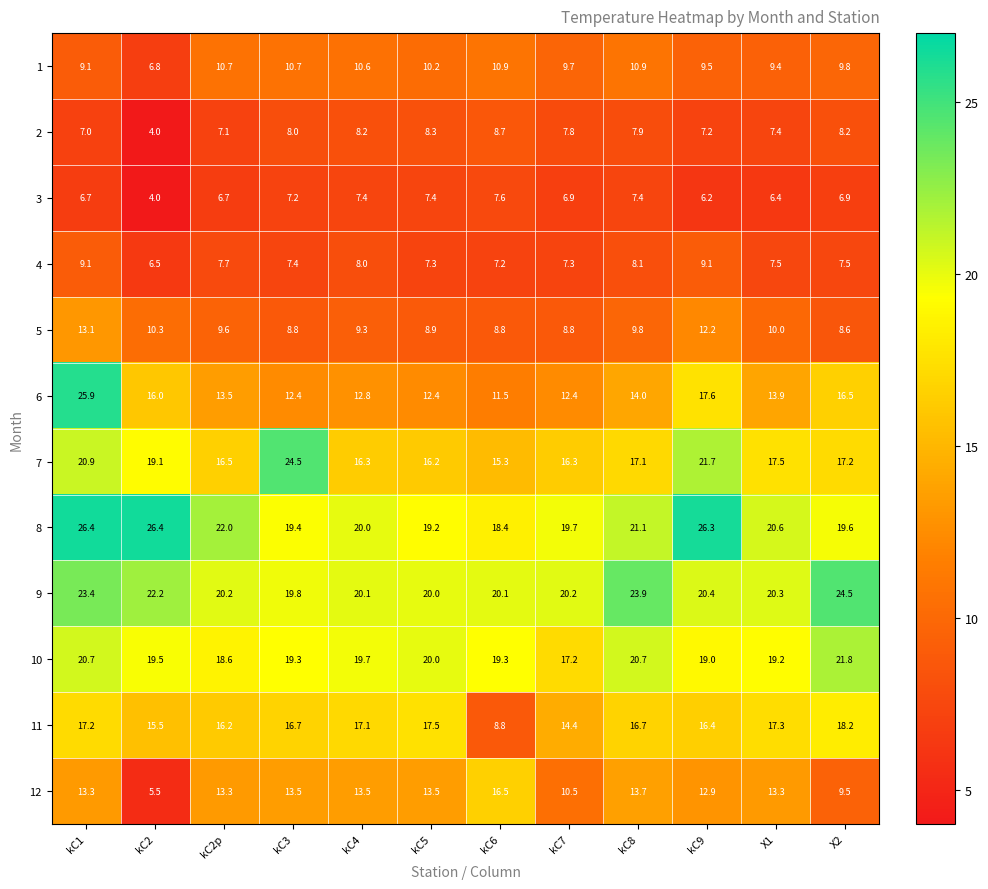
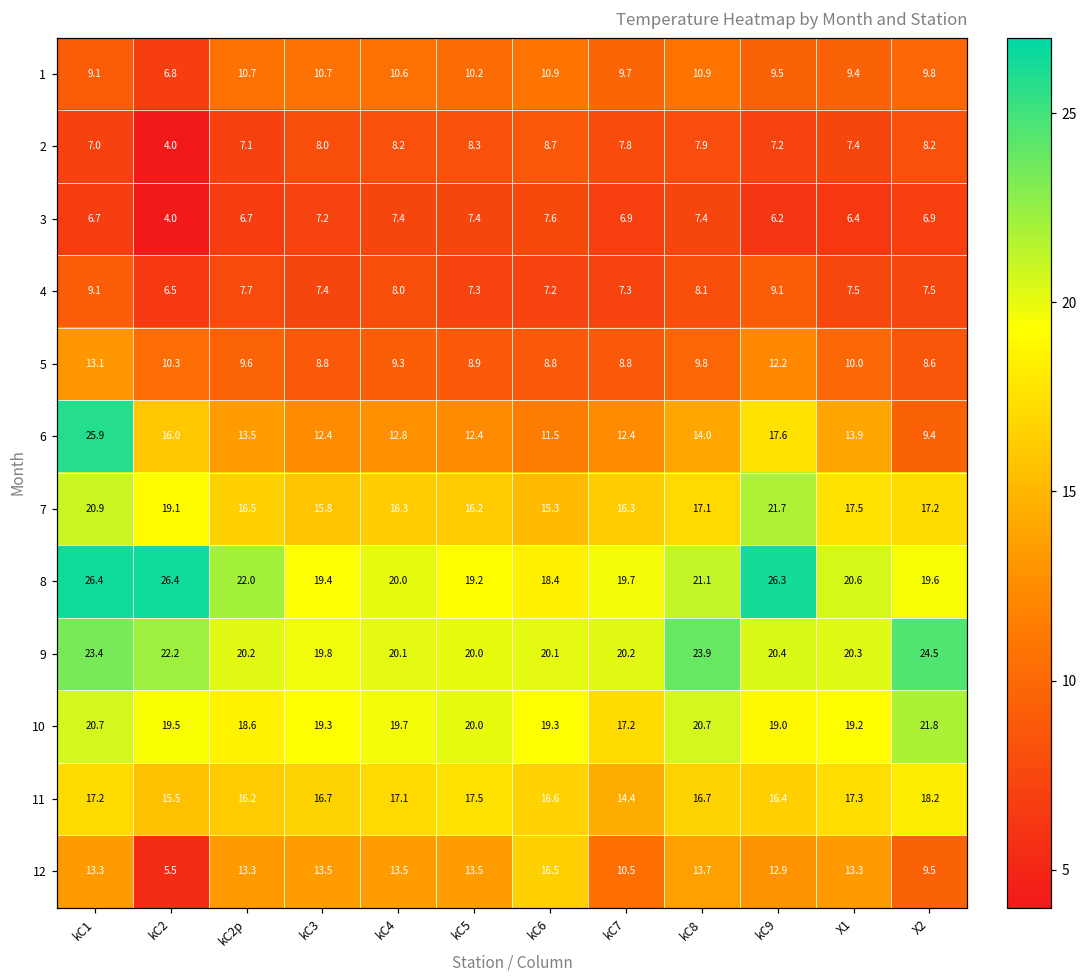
  {
    "1": {
      "kC1": 9.1,
      "kC2": 6.8,
      "kC2p": 10.7,
      "kC3": 10.7,
      "kC4": 10.6,
      "kC5": 10.2,
      "kC6": 10.9,
      "kC7": 9.7,
      "kC8": 10.9,
      "kC9": 9.5,
      "X1": 9.4,
      "X2": 9.8
    },
    "2": {
      "kC1": 7.0,
      "kC2": 4.0,
      "kC2p": 7.1,
      "kC3": 8.0,
      "kC4": 8.2,
      "kC5": 8.3,
      "kC6": 8.7,
      "kC7": 7.8,
      "kC8": 7.9,
      "kC9": 7.2,
      "X1": 7.4,
      "X2": 8.2
    },
    "3": {
      "kC1": 6.7,
      "kC2": 4.0,
      "kC2p": 6.7,
      "kC3": 7.2,
      "kC4": 7.4,
      "kC5": 7.4,
      "kC6": 7.6,
      "kC7": 6.9,
      "kC8": 7.4,
      "kC9": 6.2,
      "X1": 6.4,
      "X2": 6.9
    },
    "4": {
      "kC1": 9.1,
      "kC2": 6.5,
      "kC2p": 7.7,
      "kC3": 7.4,
      "kC4": 8.0,
      "kC5": 7.3,
      "kC6": 7.2,
      "kC7": 7.3,
      "kC8": 8.1,
      "kC9": 9.1,
      "X1": 7.5,
      "X2": 7.5
    },
    "5": {
      "kC1": 13.1,
      "kC2": 10.3,
      "kC2p": 9.6,
      "kC3": 8.8,
      "kC4": 9.3,
      "kC5": 8.9,
      "kC6": 8.8,
      "kC7": 8.8,
      "kC8": 9.8,
      "kC9": 12.2,
      "X1": 10.0,
      "X2": 8.6
    },
    "6": {
      "kC1": 25.9,
      "kC2": 16.0,
      "kC2p": 13.5,
      "kC3": 12.4,
      "kC4": 12.8,
      "kC5": 12.4,
      "kC6": 11.5,
      "kC7": 12.4,
      "kC8": 14.0,
      "kC9": 17.6,
      "X1": 13.9,
-     "X2": 16.5
+     "X2": 9.4
    },
    "7": {
      "kC1": 20.9,
      "kC2": 19.1,
      "kC2p": 16.5,
-     "kC3": 24.5,
+     "kC3": 15.8,
      "kC4": 16.3,
      "kC5": 16.2,
      "kC6": 15.3,
      "kC7": 16.3,
      "kC8": 17.1,
      "kC9": 21.7,
      "X1": 17.5,
      "X2": 17.2
    },
    "8": {
      "kC1": 26.4,
      "kC2": 26.4,
      "kC2p": 22.0,
      "kC3": 19.4,
      "kC4": 20.0,
      "kC5": 19.2,
      "kC6": 18.4,
      "kC7": 19.7,
      "kC8": 21.1,
      "kC9": 26.3,
      "X1": 20.6,
      "X2": 19.6
    },
    "9": {
      "kC1": 23.4,
      "kC2": 22.2,
      "kC2p": 20.2,
      "kC3": 19.8,
      "kC4": 20.1,
      "kC5": 20.0,
      "kC6": 20.1,
      "kC7": 20.2,
      "kC8": 23.9,
      "kC9": 20.4,
      "X1": 20.3,
      "X2": 24.5
    },
    "10": {
      "kC1": 20.7,
      "kC2": 19.5,
      "kC2p": 18.6,
      "kC3": 19.3,
      "kC4": 19.7,
      "kC5": 20.0,
      "kC6": 19.3,
      "kC7": 17.2,
      "kC8": 20.7,
      "kC9": 19.0,
      "X1": 19.2,
      "X2": 21.8
    },
    "11": {
      "kC1": 17.2,
      "kC2": 15.5,
      "kC2p": 16.2,
      "kC3": 16.7,
      "kC4": 17.1,
      "kC5": 17.5,
-     "kC6": 8.8,
+     "kC6": 16.6,
      "kC7": 14.4,
      "kC8": 16.7,
      "kC9": 16.4,
      "X1": 17.3,
      "X2": 18.2
    },
    "12": {
      "kC1": 13.3,
      "kC2": 5.5,
      "kC2p": 13.3,
      "kC3": 13.5,
      "kC4": 13.5,
      "kC5": 13.5,
      "kC6": 16.5,
      "kC7": 10.5,
      "kC8": 13.7,
      "kC9": 12.9,
      "X1": 13.3,
      "X2": 9.5
    }
  }
